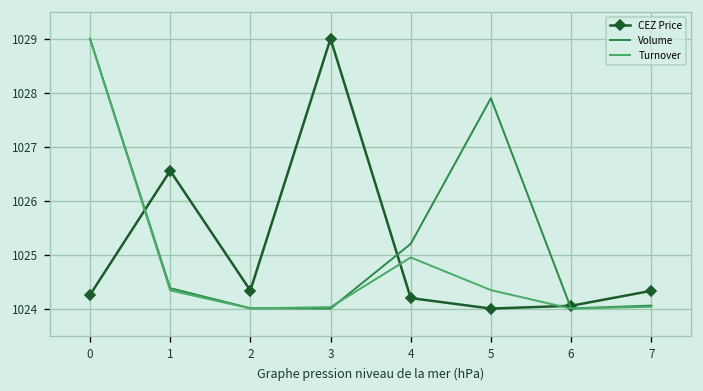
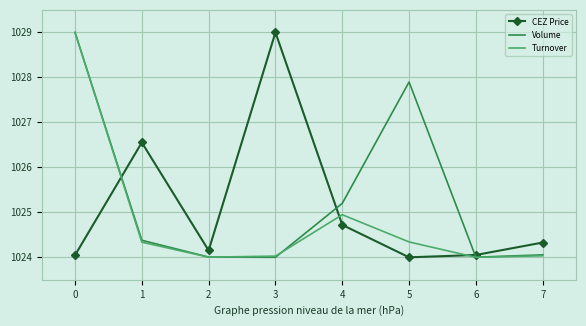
  {
    "CEZ Price": {
-     "0": 1024.3,
+     "0": 1024.0,
      "1": 1026.6,
-     "2": 1024.3,
+     "2": 1024.2,
      "3": 1029.0,
-     "4": 1024.2,
+     "4": 1024.7,
      "5": 1024.0,
      "7": 1024.3
    }
  }
